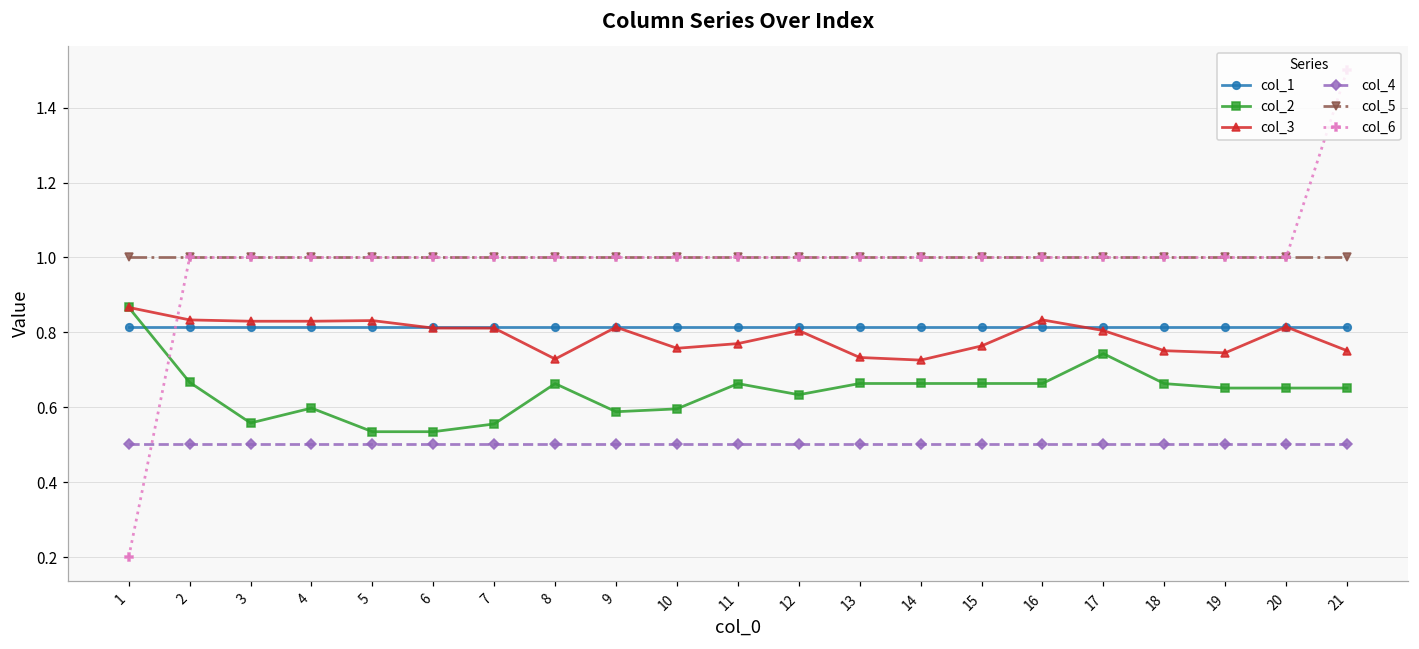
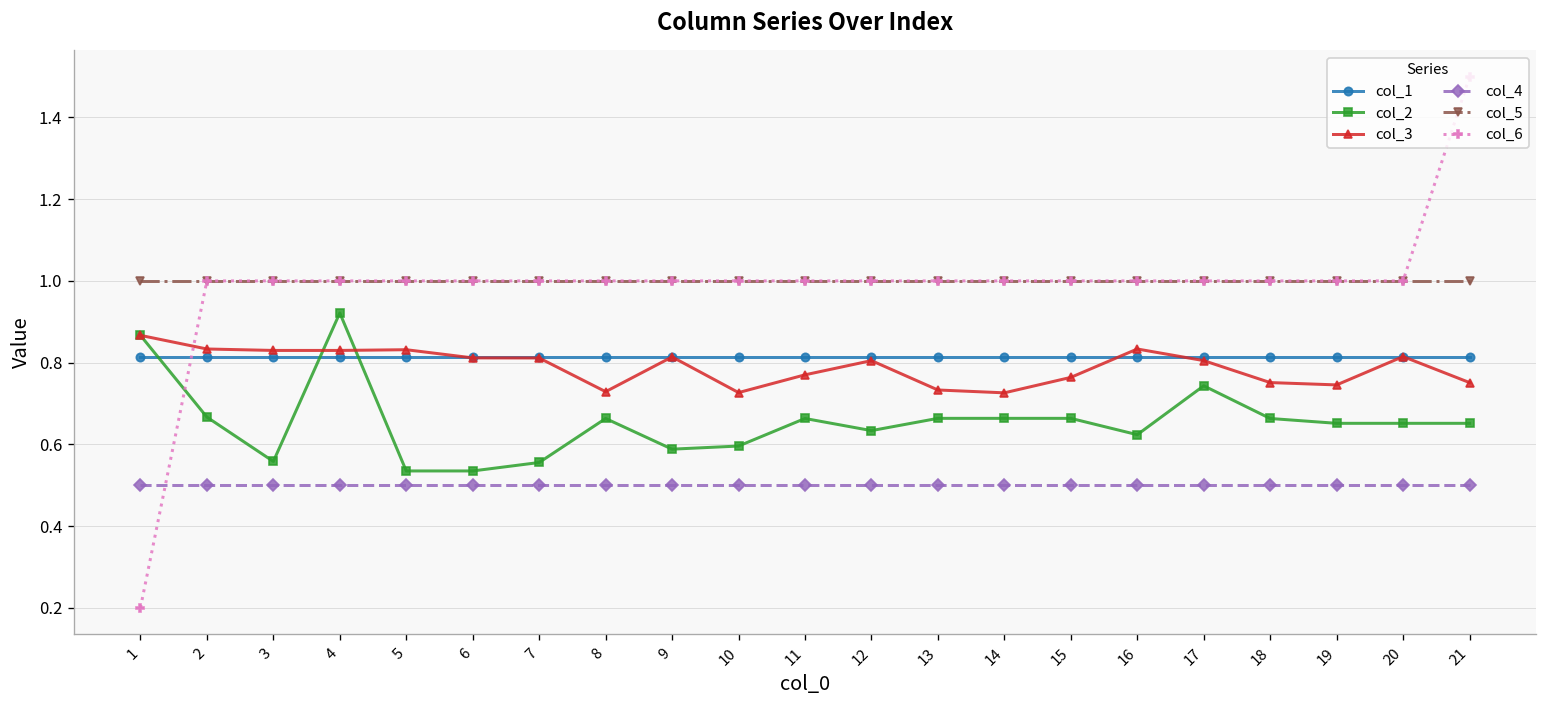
  {
    "col_1": {
      "1": 0.81,
      "2": 0.81,
      "3": 0.81,
      "4": 0.81,
      "5": 0.81,
      "8": 0.81,
      "10": 0.81,
      "11": 0.81,
      "12": 0.81,
      "13": 0.81,
      "14": 0.81,
      "15": 0.81,
      "16": 0.81,
      "17": 0.81,
      "18": 0.81,
      "19": 0.81,
      "21": 0.81
    },
    "col_2": {
      "2": 0.67,
      "3": 0.56,
-     "4": 0.60,
+     "4": 0.92,
      "5": 0.53,
      "6": 0.53,
      "7": 0.56,
      "8": 0.66,
      "9": 0.59,
      "10": 0.60,
      "11": 0.66,
      "12": 0.63,
      "13": 0.66,
      "14": 0.66,
      "15": 0.66,
-     "16": 0.66,
+     "16": 0.62,
      "17": 0.74,
      "18": 0.66,
      "19": 0.65,
      "20": 0.65,
      "21": 0.65
    },
    "col_3": {
      "2": 0.83,
      "3": 0.83,
      "4": 0.83,
      "5": 0.83,
      "8": 0.73,
-     "10": 0.76,
+     "10": 0.73,
      "11": 0.77,
      "12": 0.80,
      "13": 0.73,
      "14": 0.73,
      "15": 0.76,
      "16": 0.83,
      "17": 0.80,
      "18": 0.75,
      "19": 0.75,
      "21": 0.75
    },
    "col_4": {
      "1": 0.50,
      "2": 0.50,
      "3": 0.50,
      "4": 0.50,
      "5": 0.50,
      "6": 0.50,
      "7": 0.50,
      "8": 0.50,
      "9": 0.50,
      "10": 0.50,
      "11": 0.50,
      "12": 0.50,
      "13": 0.50,
      "14": 0.50,
      "15": 0.50,
      "16": 0.50,
      "17": 0.50,
      "18": 0.50,
      "19": 0.50,
      "20": 0.50,
      "21": 0.50
    },
    "col_5": {
      "1": 1.00,
      "21": 1.00
    },
    "col_6": {
      "1": 0.20
    }
  }
